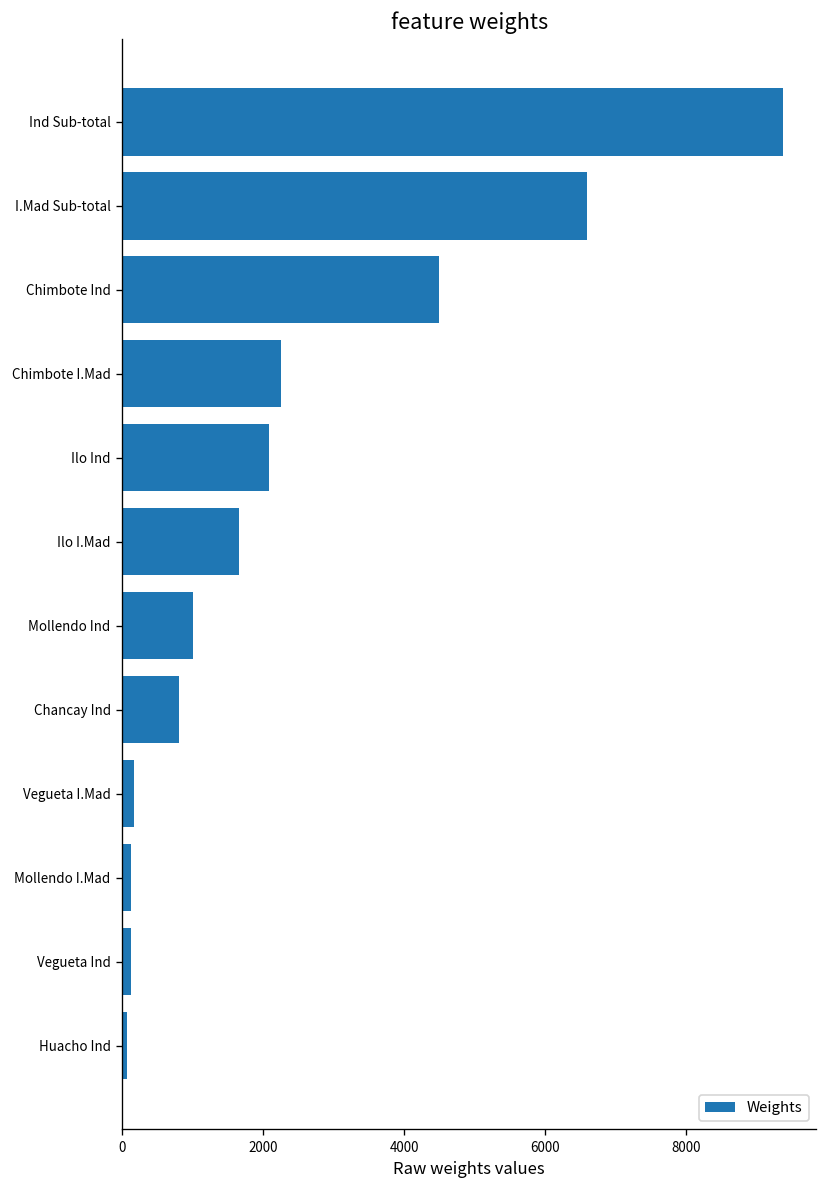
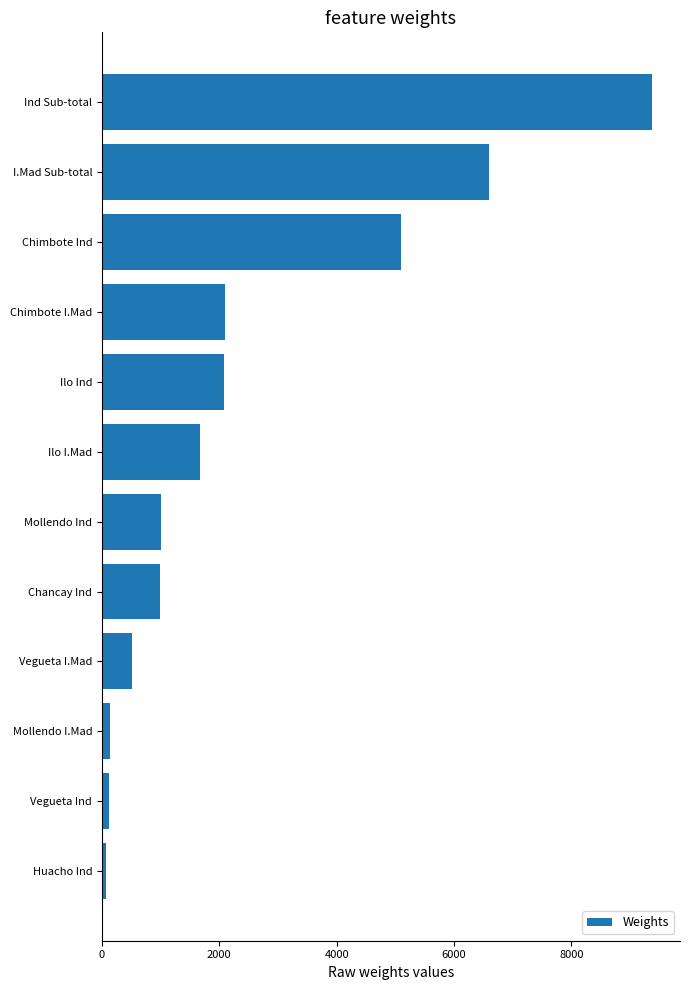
  {
    "Ind Sub-total": 9400,
    "I.Mad Sub-total": 6600,
-   "Chimbote Ind": 4500,
-   "Chimbote I.Mad": 2300,
+   "Chimbote Ind": 5100,
+   "Chimbote I.Mad": 2100,
    "Ilo Ind": 2100,
    "Ilo I.Mad": 1700,
    "Mollendo Ind": 1000,
-   "Chancay Ind": 800,
-   "Vegueta I.Mad": 200,
+   "Chancay Ind": 1000,
+   "Vegueta I.Mad": 500,
    "Mollendo I.Mad": 100,
    "Vegueta Ind": 100,
    "Huacho Ind": 100
  }
